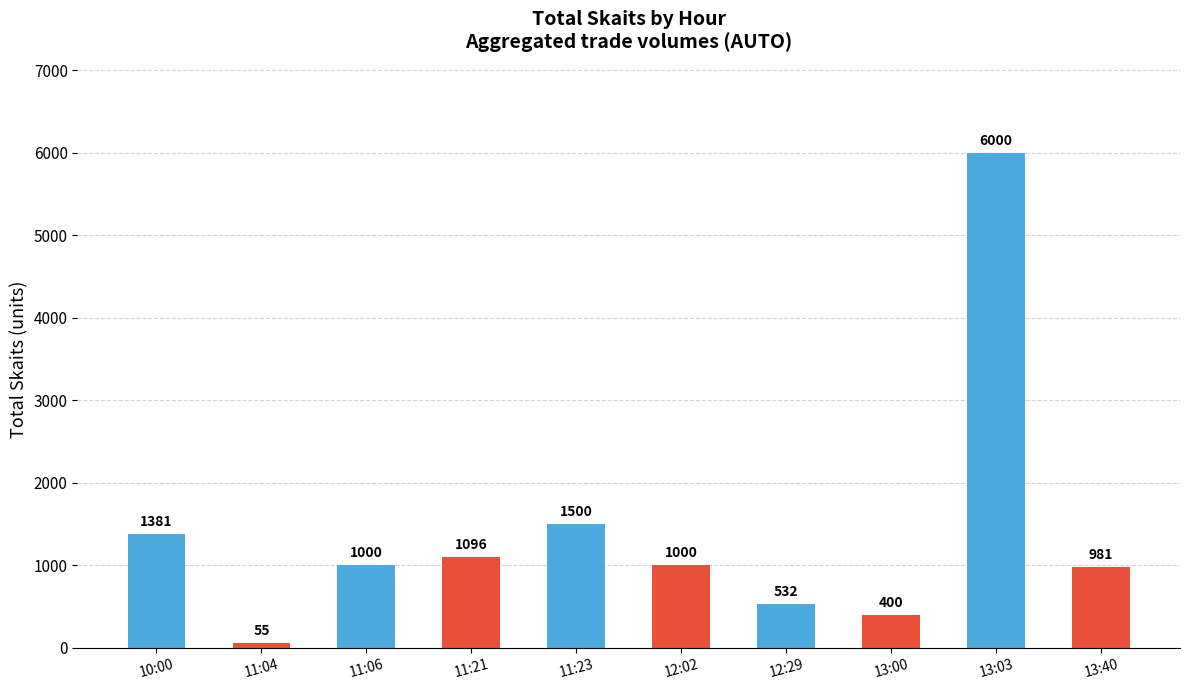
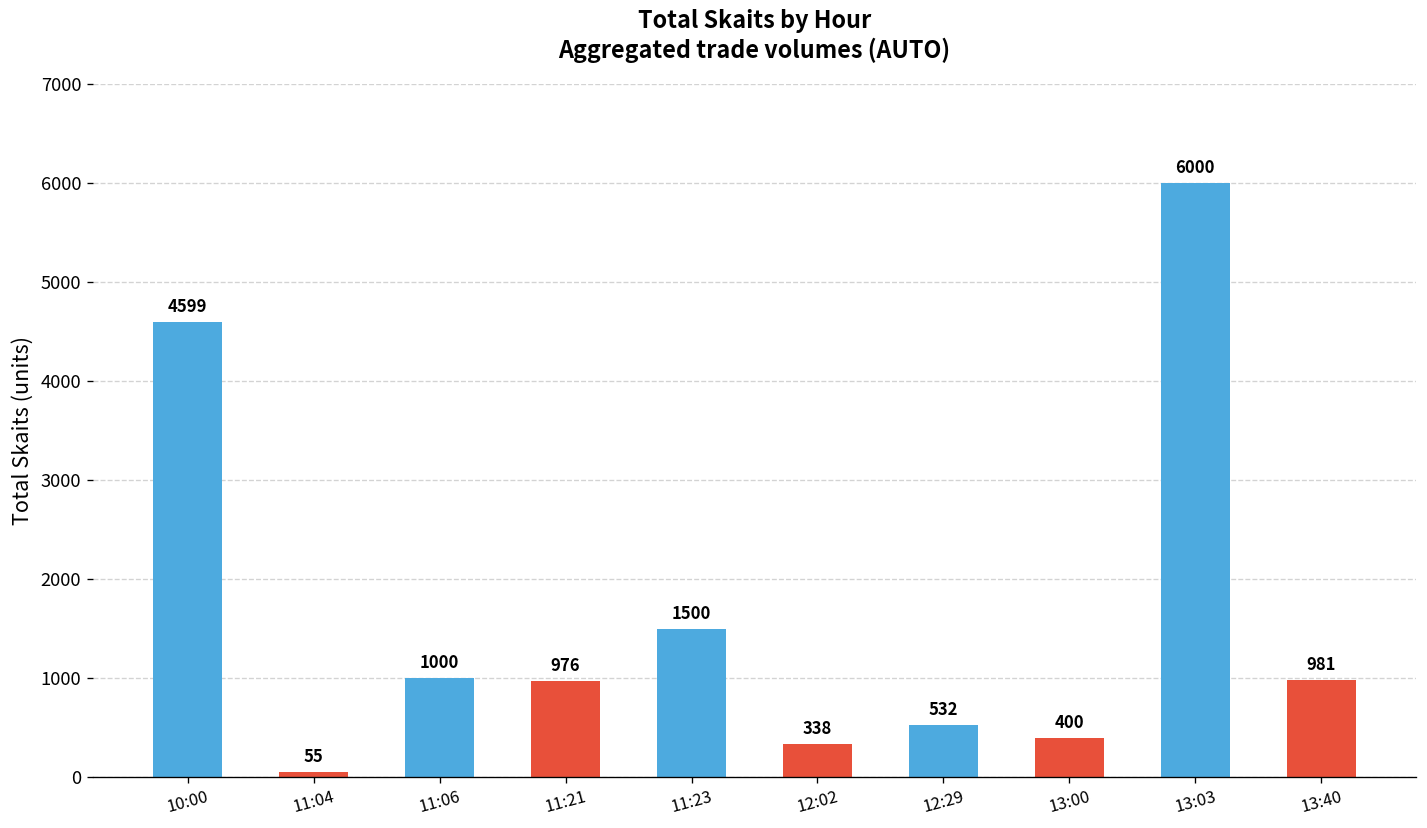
  {
-   "10:00": 1381,
+   "10:00": 4599,
    "11:04": 55,
    "11:06": 1000,
-   "11:21": 1096,
+   "11:21": 976,
    "11:23": 1500,
-   "12:02": 1000,
+   "12:02": 338,
    "12:29": 532,
    "13:00": 400,
    "13:03": 6000,
    "13:40": 981
  }
